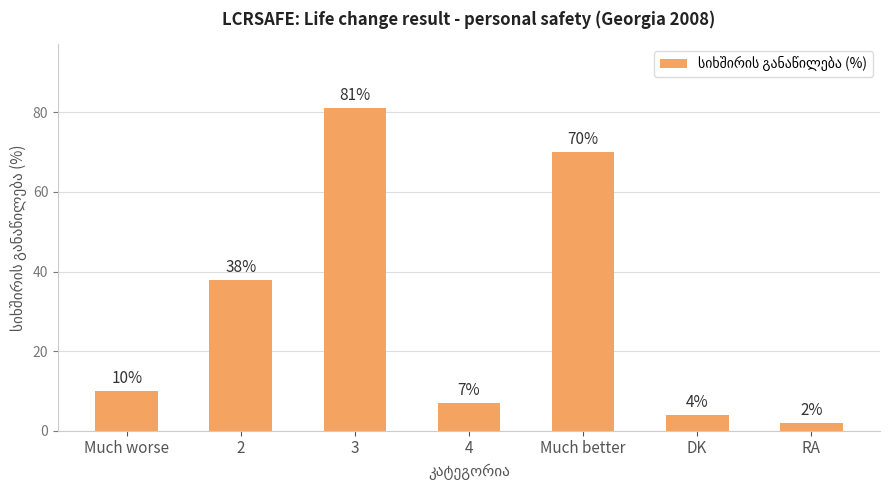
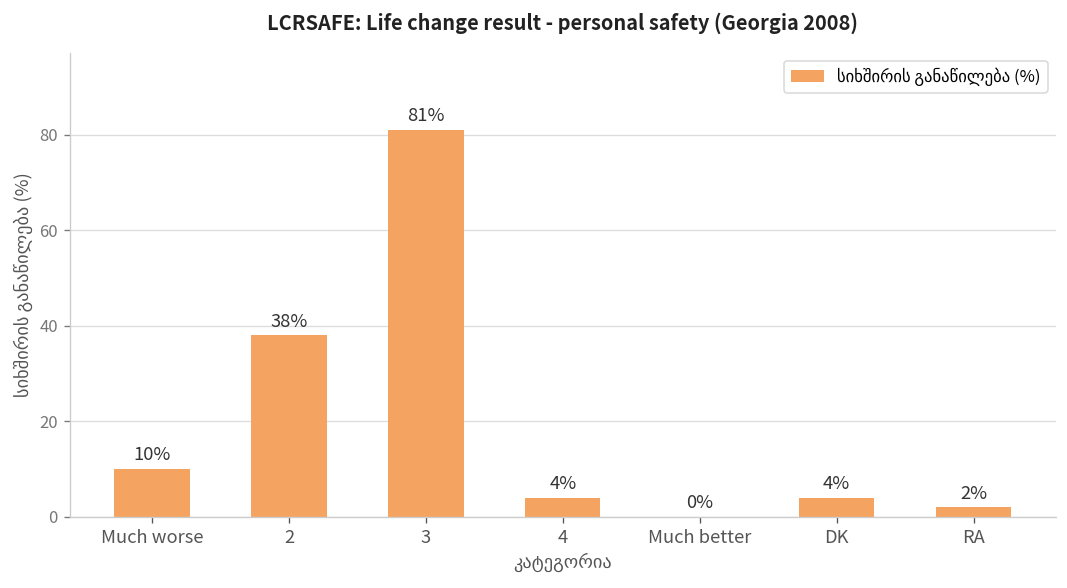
  {
    "Much worse": "10%",
    "2": "38%",
    "3": "81%",
-   "4": "7%",
-   "Much better": "70%",
+   "4": "4%",
+   "Much better": "0%",
    "DK": "4%",
    "RA": "2%"
  }
